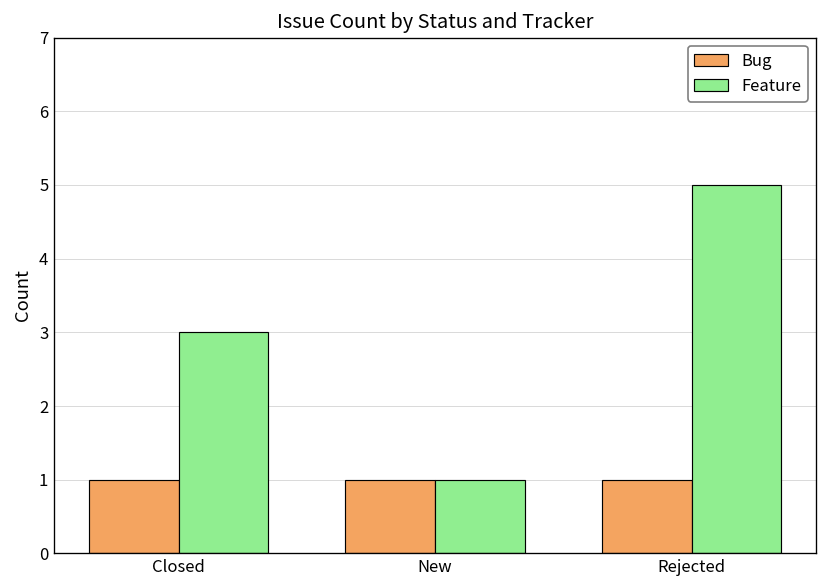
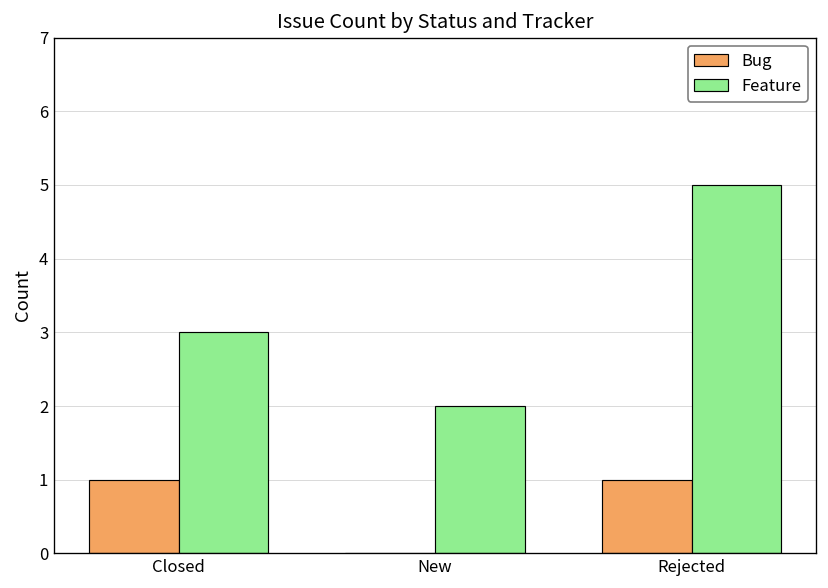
  {
    "Bug": {
      "Closed": 1,
-     "New": 1,
+     "New": 0,
      "Rejected": 1
    },
    "Feature": {
      "Closed": 3,
-     "New": 1,
+     "New": 2,
      "Rejected": 5
    }
  }
